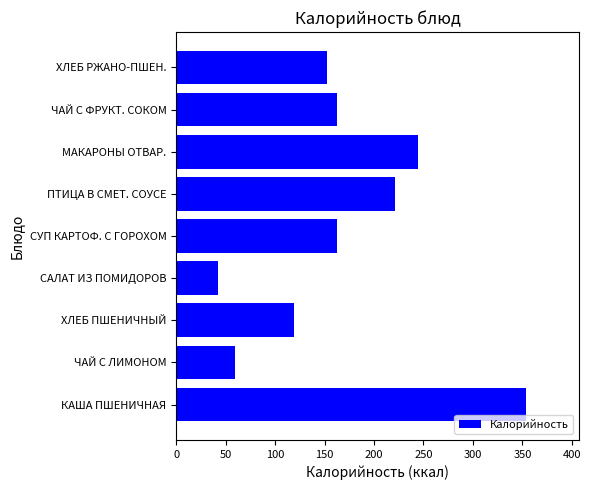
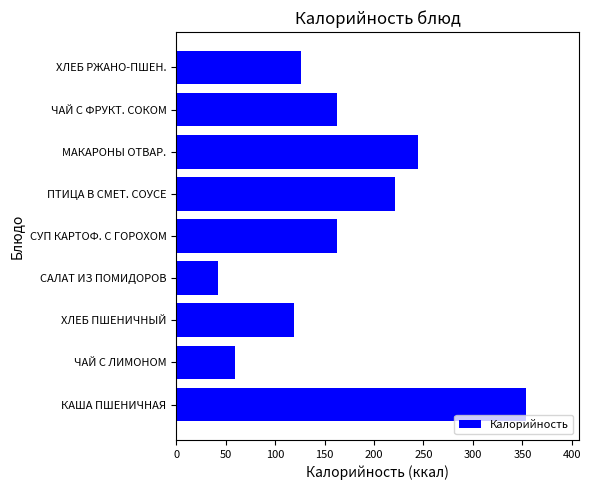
  {
-   "ХЛЕБ РЖАНО-ПШЕН.": 150,
+   "ХЛЕБ РЖАНО-ПШЕН.": 130,
    "ЧАЙ С ФРУКТ. СОКОМ": 160,
    "МАКАРОНЫ ОТВАР.": 240,
    "ПТИЦА В СМЕТ. СОУСЕ": 220,
    "СУП КАРТОФ. С ГОРОХОМ": 160,
    "САЛАТ ИЗ ПОМИДОРОВ": 40,
    "ХЛЕБ ПШЕНИЧНЫЙ": 120,
    "ЧАЙ С ЛИМОНОМ": 60,
    "КАША ПШЕНИЧНАЯ": 350
  }
